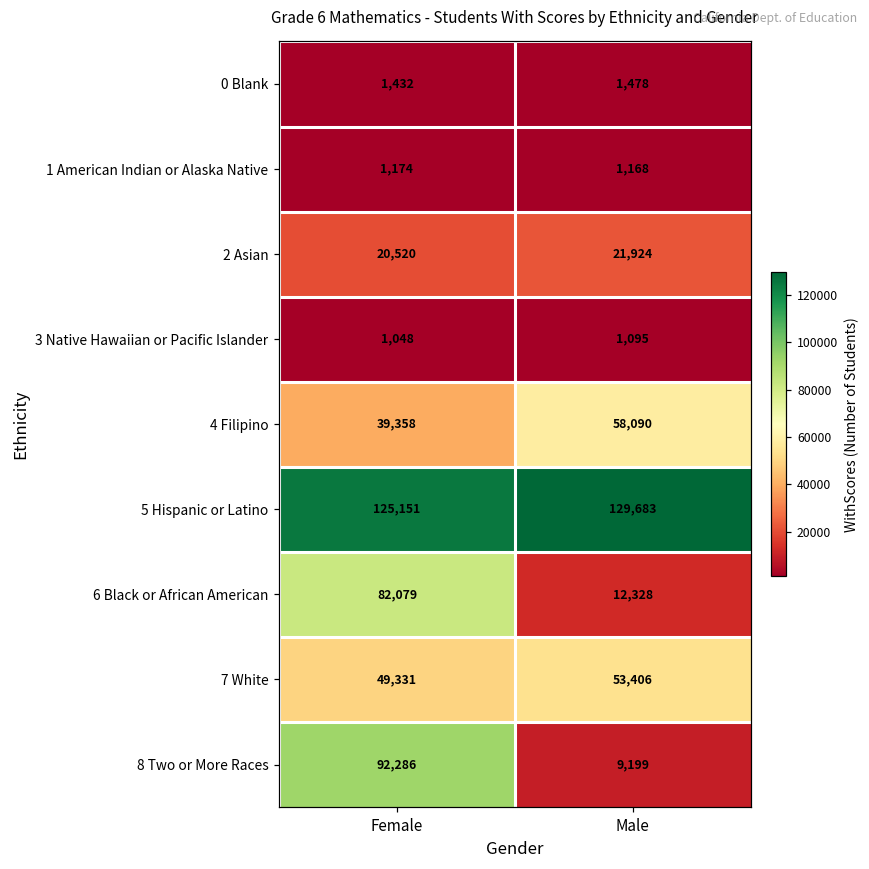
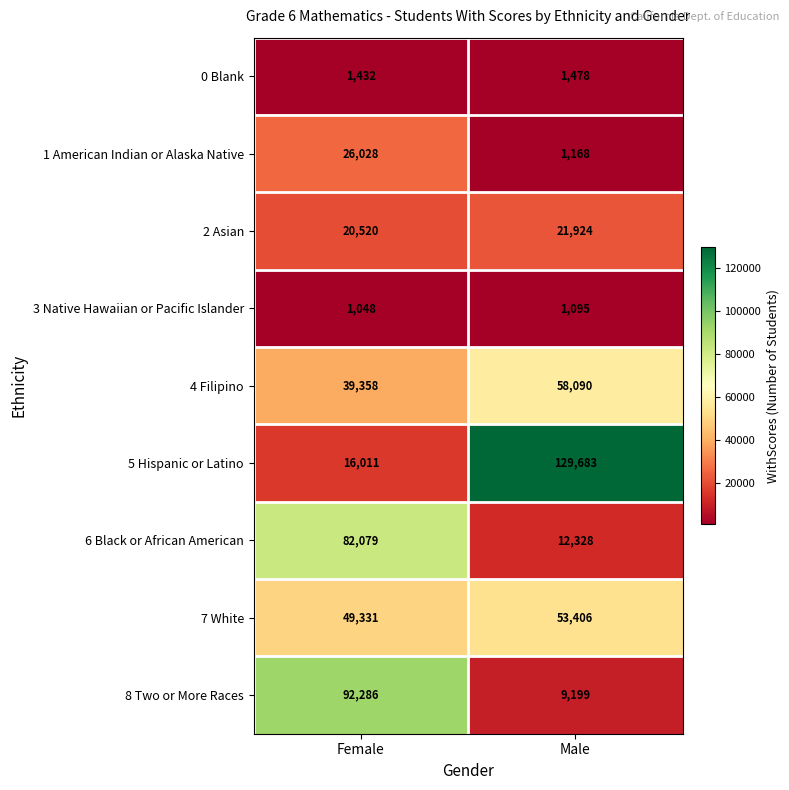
  {
    "0 Blank": {
      "Female": "1,432",
      "Male": "1,478"
    },
    "1 American Indian or Alaska Native": {
-     "Female": "1,174",
+     "Female": "26,028",
      "Male": "1,168"
    },
    "2 Asian": {
      "Female": "20,520",
      "Male": "21,924"
    },
    "3 Native Hawaiian or Pacific Islander": {
      "Female": "1,048",
      "Male": "1,095"
    },
    "4 Filipino": {
      "Female": "39,358",
      "Male": "58,090"
    },
    "5 Hispanic or Latino": {
-     "Female": "125,151",
+     "Female": "16,011",
      "Male": "129,683"
    },
    "6 Black or African American": {
      "Female": "82,079",
      "Male": "12,328"
    },
    "7 White": {
      "Female": "49,331",
      "Male": "53,406"
    },
    "8 Two or More Races": {
      "Female": "92,286",
      "Male": "9,199"
    }
  }
